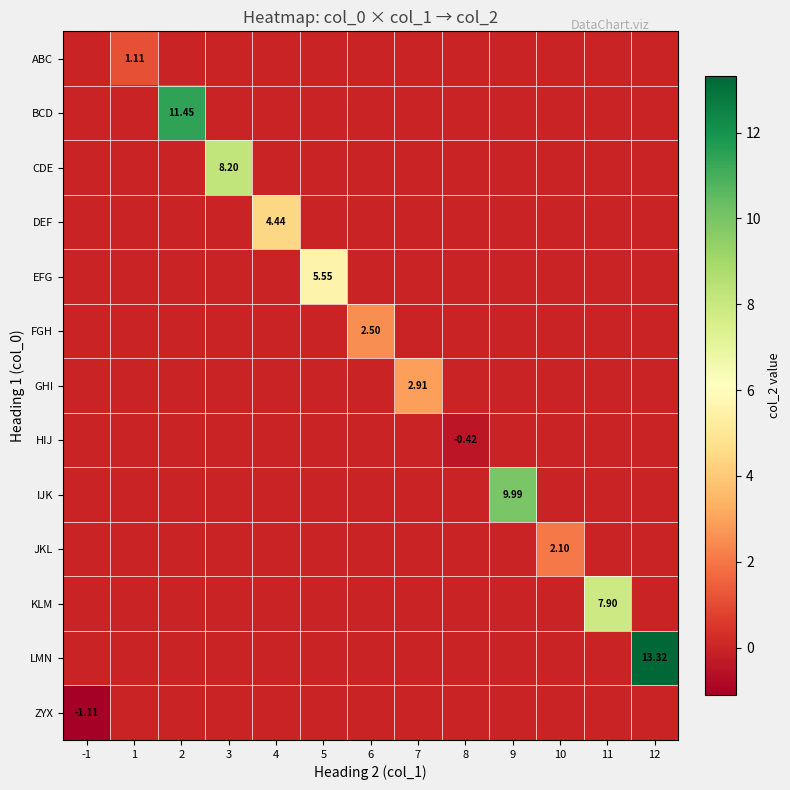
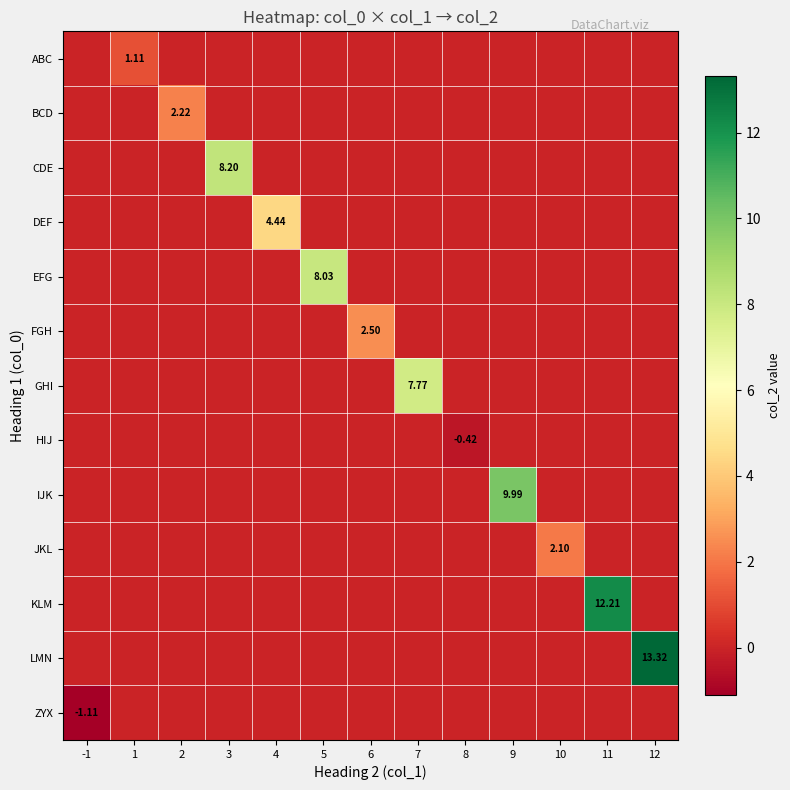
  {
    "ABC": {
      "1": 1.11
    },
    "BCD": {
-     "2": 11.45
+     "2": 2.22
    },
    "CDE": {
      "3": 8.20
    },
    "DEF": {
      "4": 4.44
    },
    "EFG": {
-     "5": 5.55
+     "5": 8.03
    },
    "FGH": {
      "6": 2.50
    },
    "GHI": {
-     "7": 2.91
+     "7": 7.77
    },
    "HIJ": {
      "8": -0.42
    },
    "IJK": {
      "9": 9.99
    },
    "JKL": {
      "10": 2.10
    },
    "KLM": {
-     "11": 7.90
+     "11": 12.21
    },
    "LMN": {
      "12": 13.32
    },
    "ZYX": {
      "-1": -1.11
    }
  }
